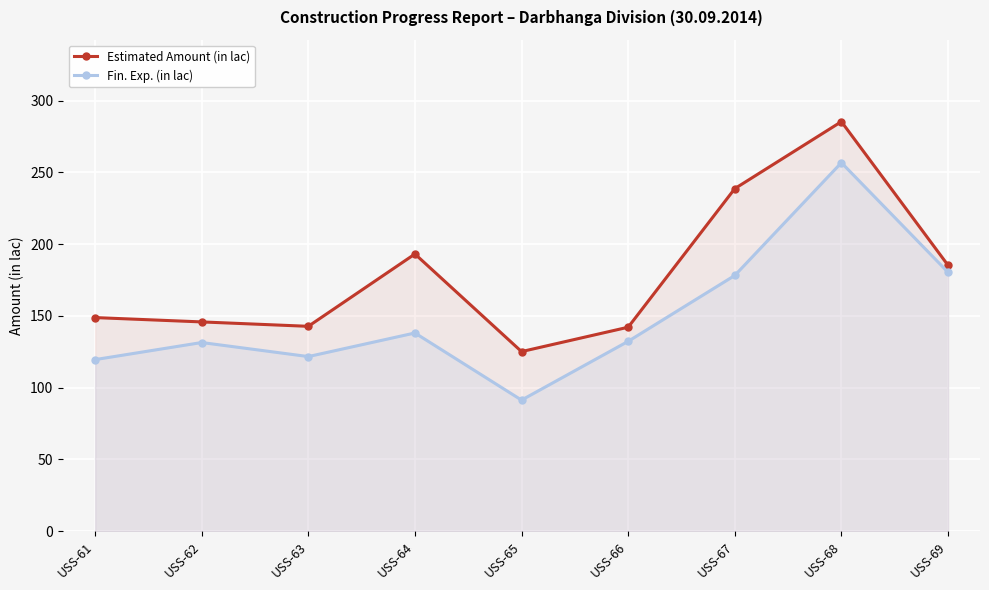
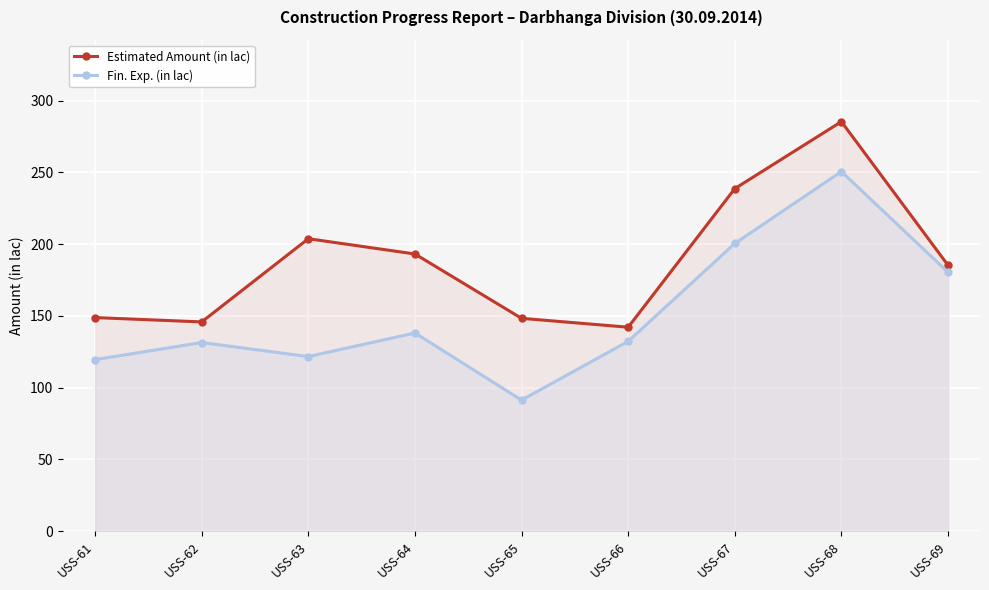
  {
    "Estimated Amount (in lac)": {
      "USS-61": 149,
      "USS-62": 146,
-     "USS-63": 143,
+     "USS-63": 204,
      "USS-64": 193,
-     "USS-65": 125,
+     "USS-65": 148,
      "USS-66": 142,
      "USS-67": 239,
      "USS-68": 285,
      "USS-69": 185
    },
    "Fin. Exp. (in lac)": {
      "USS-61": 120,
      "USS-62": 131,
      "USS-63": 122,
      "USS-64": 138,
      "USS-65": 91,
      "USS-66": 132,
-     "USS-67": 178,
-     "USS-68": 257,
+     "USS-67": 201,
+     "USS-68": 251,
      "USS-69": 180
    }
  }
